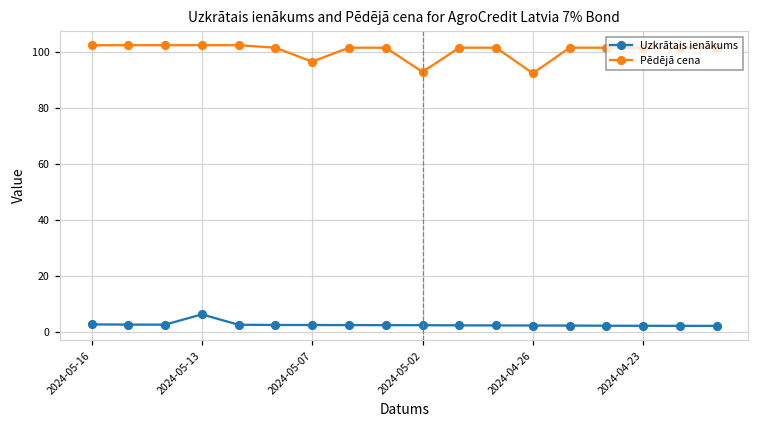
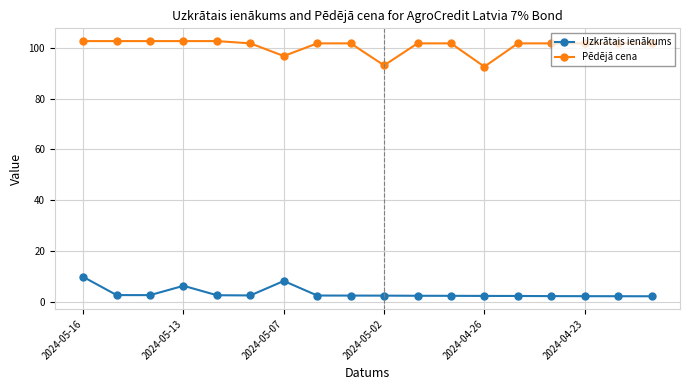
  {
    "Uzkrātais ienākums": {
-     "2024-05-16": 3,
+     "2024-05-16": 10,
      "2024-05-13": 6,
-     "2024-05-07": 3,
+     "2024-05-07": 8,
      "2024-05-02": 2,
      "2024-04-26": 2,
      "2024-04-23": 2
    },
    "Pēdējā cena": {
      "2024-05-16": 103,
      "2024-05-13": 103,
      "2024-05-07": 97,
      "2024-05-02": 93,
      "2024-04-26": 93
    }
  }
